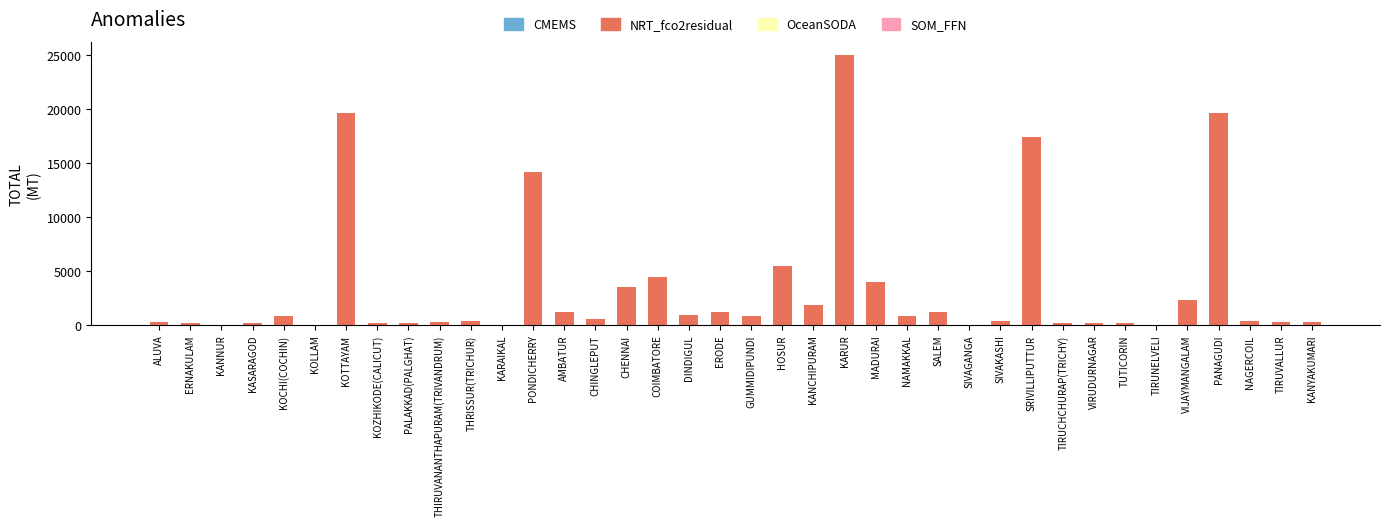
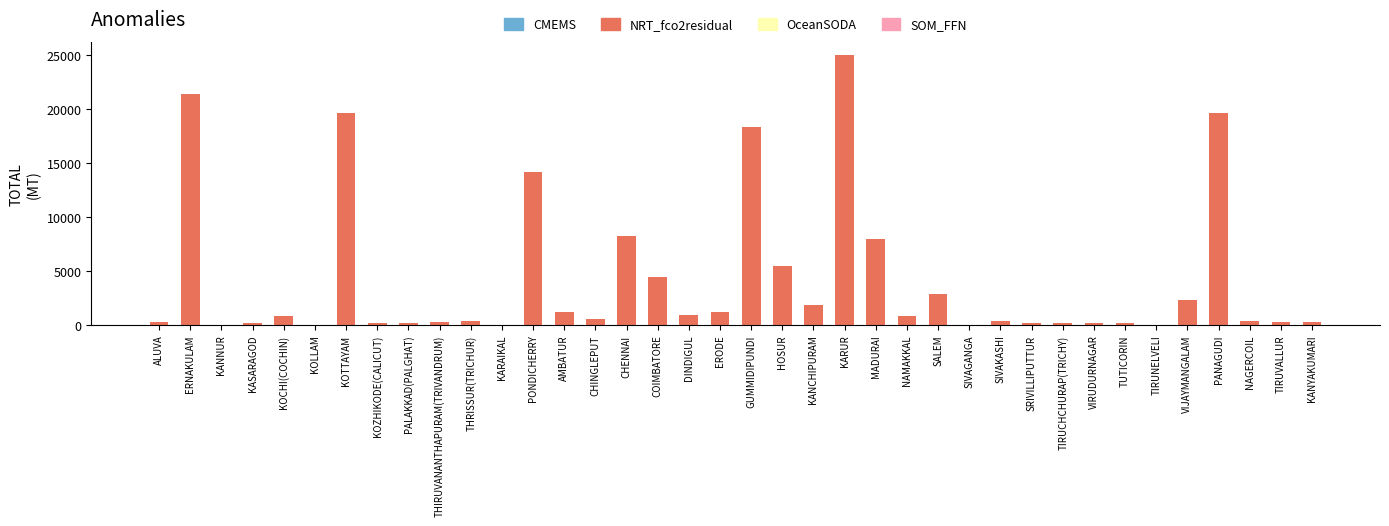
  {
    "ALUVA": 200,
-   "ERNAKULAM": 200,
+   "ERNAKULAM": 21400,
    "KOCHI(COCHIN)": 800,
    "KOTTAYAM": 19600,
    "THIRUVANANTHAPURAM(TRIVANDRUM)": 300,
    "THRISSUR(TRICHUR)": 400,
    "PONDICHERRY": 14200,
    "AMBATUR": 1200,
    "CHINGLEPUT": 600,
-   "CHENNAI": 3500,
+   "CHENNAI": 8300,
    "COIMBATORE": 4400,
    "DINDIGUL": 1000,
    "ERODE": 1200,
-   "GUMMIDIPUNDI": 800,
+   "GUMMIDIPUNDI": 18400,
    "HOSUR": 5500,
    "KANCHIPURAM": 1800,
    "KARUR": 25000,
-   "MADURAI": 4000,
+   "MADURAI": 8000,
    "NAMAKKAL": 800,
-   "SALEM": 1200,
+   "SALEM": 2900,
    "SIVAKASHI": 300,
-   "SRIVILLIPUTTUR": 17400,
+   "SRIVILLIPUTTUR": 200,
    "VIJAYMANGALAM": 2300,
    "PANAGUDI": 19600,
    "NAGERCOIL": 400,
    "TIRUVALLUR": 300,
    "KANYAKUMARI": 200
  }
